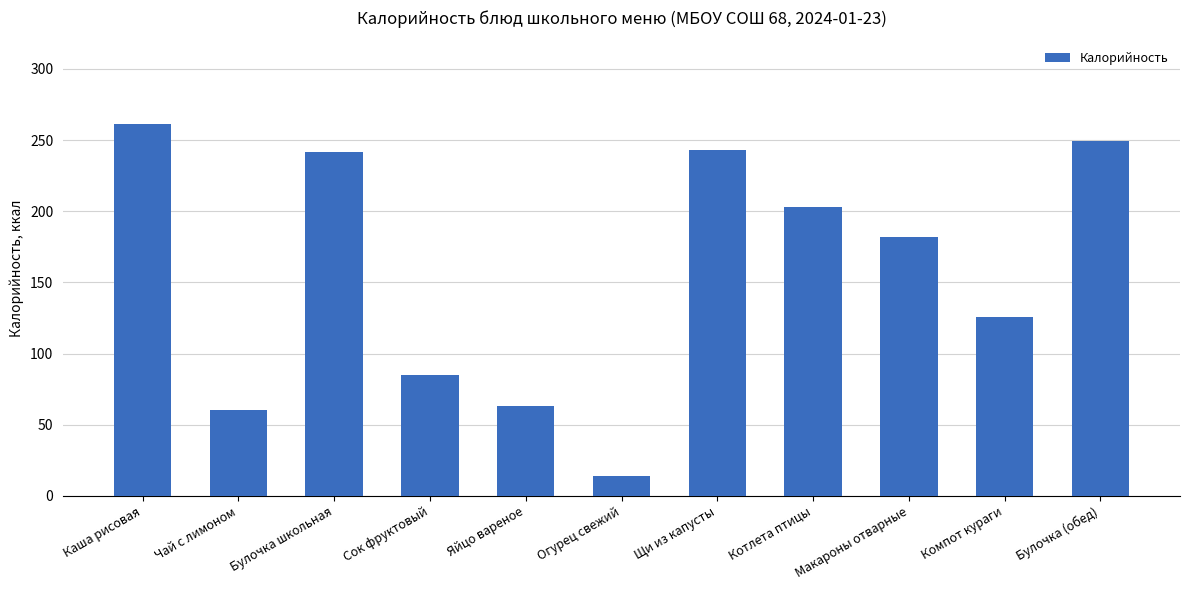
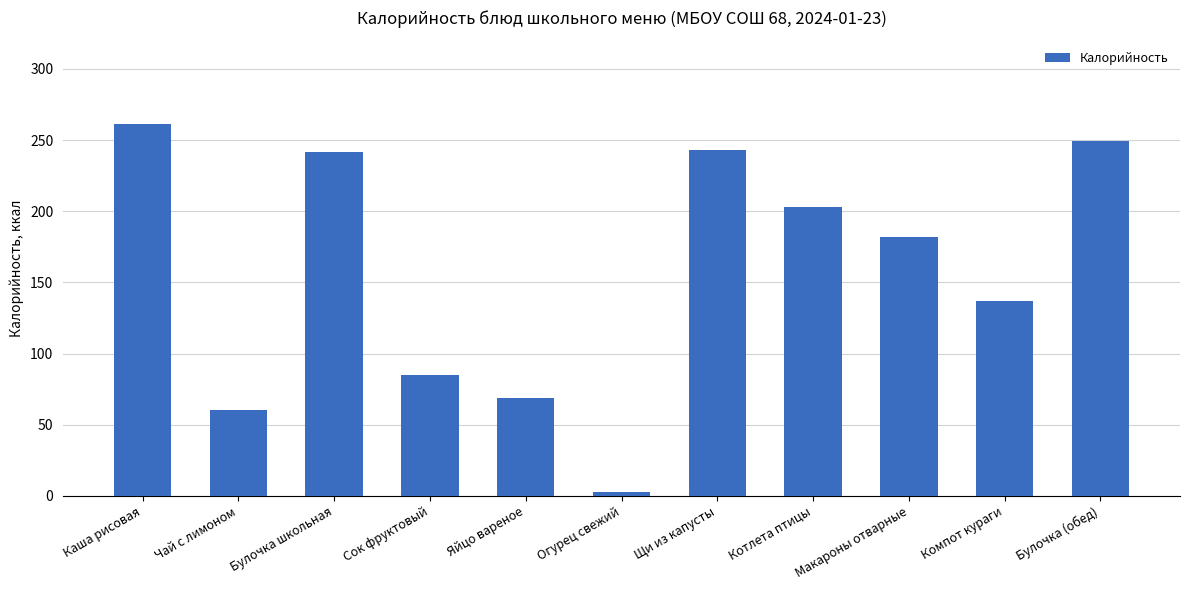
  {
    "Каша рисовая": 261,
    "Чай с лимоном": 60,
    "Булочка школьная": 242,
    "Сок фруктовый": 85,
-   "Яйцо вареное": 63,
-   "Огурец свежий": 14,
+   "Яйцо вареное": 69,
+   "Огурец свежий": 3,
    "Щи из капусты": 243,
    "Котлета птицы": 203,
    "Макароны отварные": 182,
-   "Компот кураги": 126,
+   "Компот кураги": 137,
    "Булочка (обед)": 249
  }
